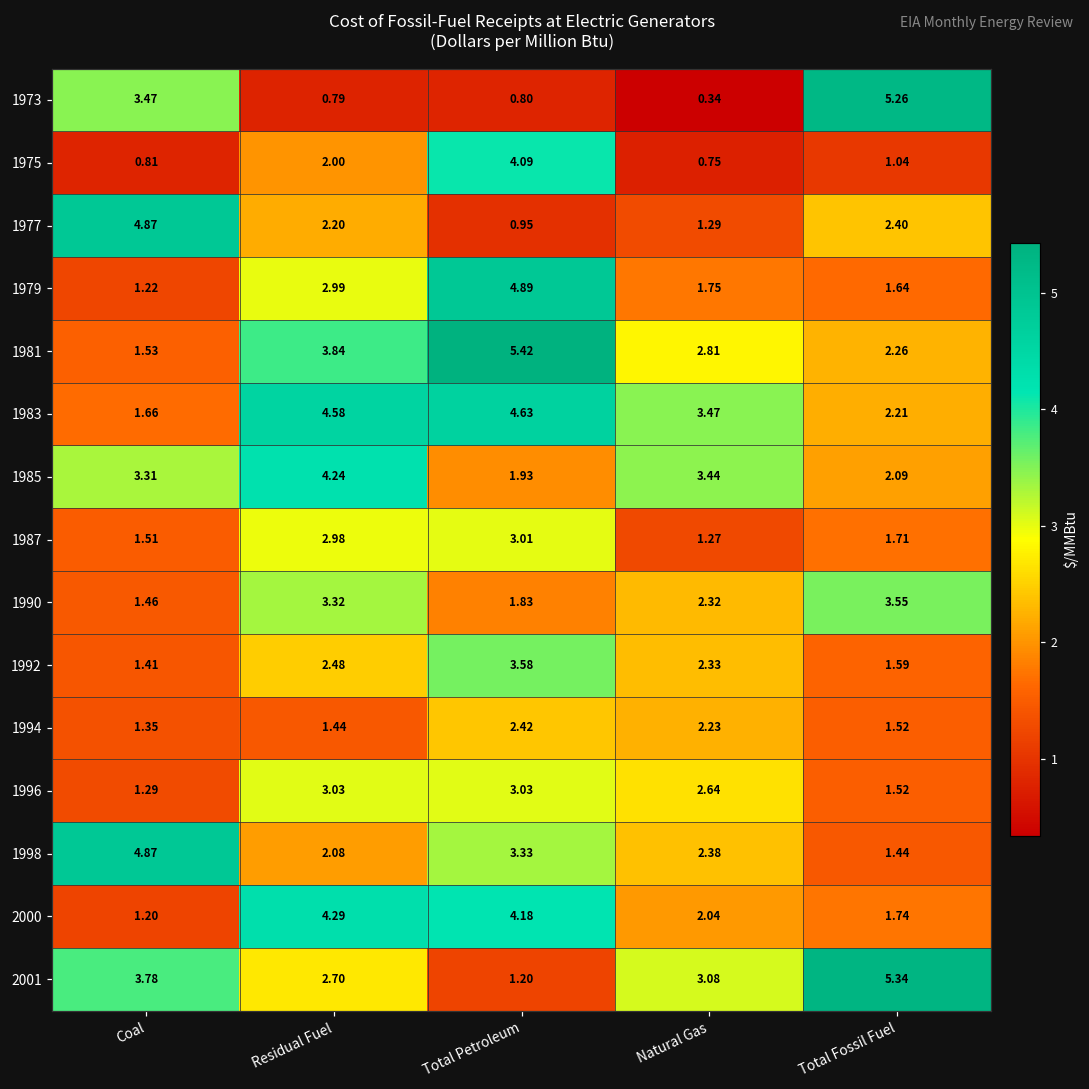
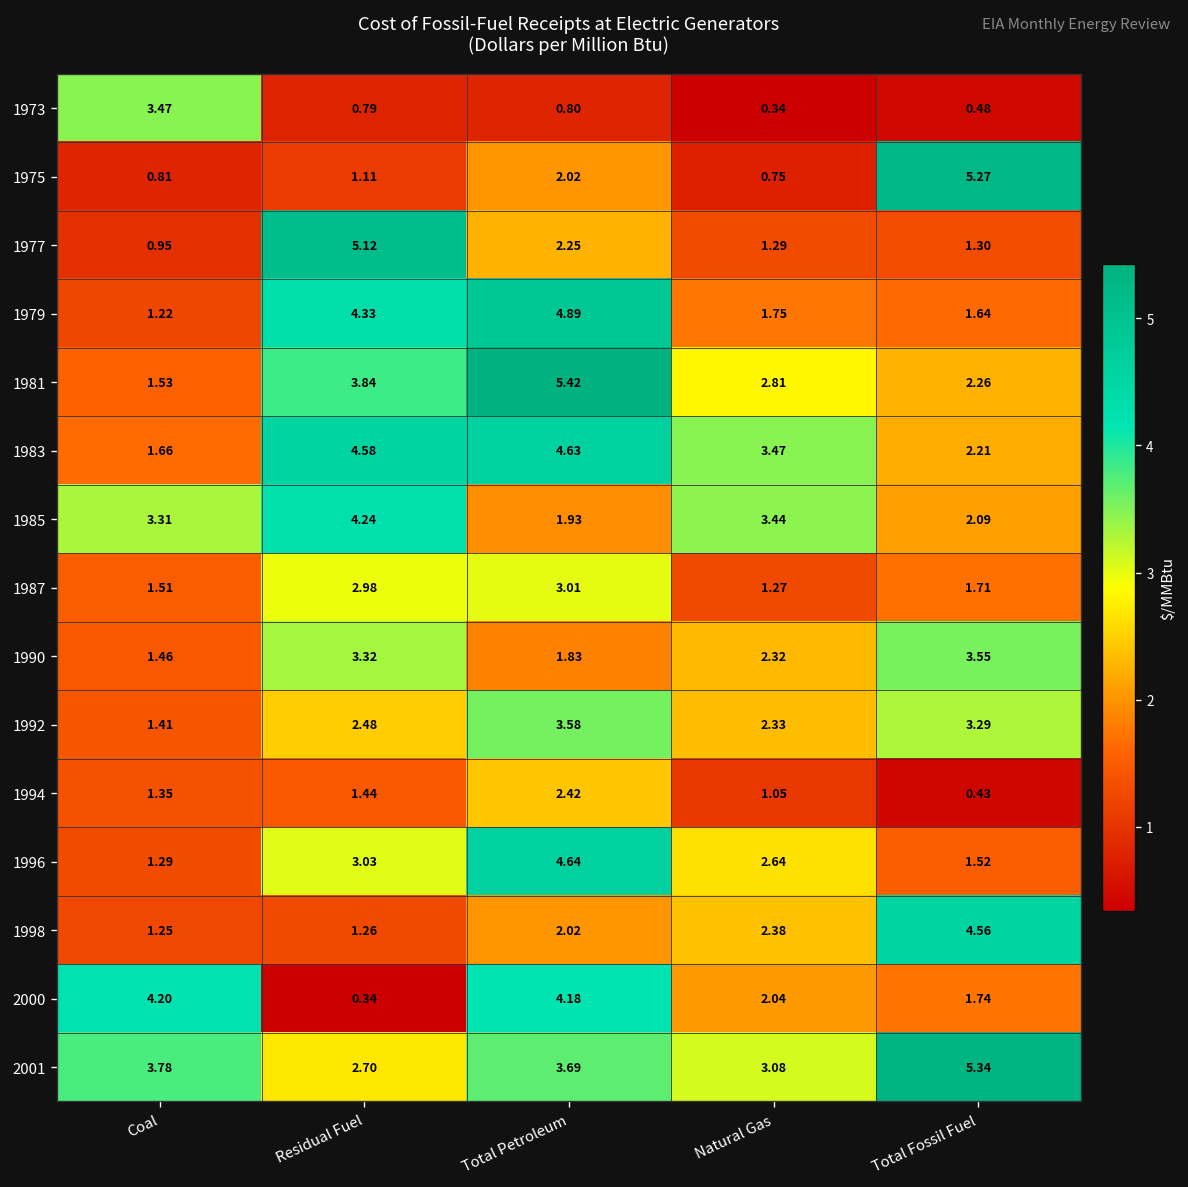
  {
    "1973": {
      "Coal": 3.47,
      "Residual Fuel": 0.79,
      "Total Petroleum": 0.80,
      "Natural Gas": 0.34,
-     "Total Fossil Fuel": 5.26
+     "Total Fossil Fuel": 0.48
    },
    "1975": {
      "Coal": 0.81,
-     "Residual Fuel": 2.00,
-     "Total Petroleum": 4.09,
+     "Residual Fuel": 1.11,
+     "Total Petroleum": 2.02,
      "Natural Gas": 0.75,
-     "Total Fossil Fuel": 1.04
+     "Total Fossil Fuel": 5.27
    },
    "1977": {
-     "Coal": 4.87,
-     "Residual Fuel": 2.20,
-     "Total Petroleum": 0.95,
+     "Coal": 0.95,
+     "Residual Fuel": 5.12,
+     "Total Petroleum": 2.25,
      "Natural Gas": 1.29,
-     "Total Fossil Fuel": 2.40
+     "Total Fossil Fuel": 1.30
    },
    "1979": {
      "Coal": 1.22,
-     "Residual Fuel": 2.99,
+     "Residual Fuel": 4.33,
      "Total Petroleum": 4.89,
      "Natural Gas": 1.75,
      "Total Fossil Fuel": 1.64
    },
    "1981": {
      "Coal": 1.53,
      "Residual Fuel": 3.84,
      "Total Petroleum": 5.42,
      "Natural Gas": 2.81,
      "Total Fossil Fuel": 2.26
    },
    "1983": {
      "Coal": 1.66,
      "Residual Fuel": 4.58,
      "Total Petroleum": 4.63,
      "Natural Gas": 3.47,
      "Total Fossil Fuel": 2.21
    },
    "1985": {
      "Coal": 3.31,
      "Residual Fuel": 4.24,
      "Total Petroleum": 1.93,
      "Natural Gas": 3.44,
      "Total Fossil Fuel": 2.09
    },
    "1987": {
      "Coal": 1.51,
      "Residual Fuel": 2.98,
      "Total Petroleum": 3.01,
      "Natural Gas": 1.27,
      "Total Fossil Fuel": 1.71
    },
    "1990": {
      "Coal": 1.46,
      "Residual Fuel": 3.32,
      "Total Petroleum": 1.83,
      "Natural Gas": 2.32,
      "Total Fossil Fuel": 3.55
    },
    "1992": {
      "Coal": 1.41,
      "Residual Fuel": 2.48,
      "Total Petroleum": 3.58,
      "Natural Gas": 2.33,
-     "Total Fossil Fuel": 1.59
+     "Total Fossil Fuel": 3.29
    },
    "1994": {
      "Coal": 1.35,
      "Residual Fuel": 1.44,
      "Total Petroleum": 2.42,
-     "Natural Gas": 2.23,
-     "Total Fossil Fuel": 1.52
+     "Natural Gas": 1.05,
+     "Total Fossil Fuel": 0.43
    },
    "1996": {
      "Coal": 1.29,
      "Residual Fuel": 3.03,
-     "Total Petroleum": 3.03,
+     "Total Petroleum": 4.64,
      "Natural Gas": 2.64,
      "Total Fossil Fuel": 1.52
    },
    "1998": {
-     "Coal": 4.87,
-     "Residual Fuel": 2.08,
-     "Total Petroleum": 3.33,
+     "Coal": 1.25,
+     "Residual Fuel": 1.26,
+     "Total Petroleum": 2.02,
      "Natural Gas": 2.38,
-     "Total Fossil Fuel": 1.44
+     "Total Fossil Fuel": 4.56
    },
    "2000": {
-     "Coal": 1.20,
-     "Residual Fuel": 4.29,
+     "Coal": 4.20,
+     "Residual Fuel": 0.34,
      "Total Petroleum": 4.18,
      "Natural Gas": 2.04,
      "Total Fossil Fuel": 1.74
    },
    "2001": {
      "Coal": 3.78,
      "Residual Fuel": 2.70,
-     "Total Petroleum": 1.20,
+     "Total Petroleum": 3.69,
      "Natural Gas": 3.08,
      "Total Fossil Fuel": 5.34
    }
  }
